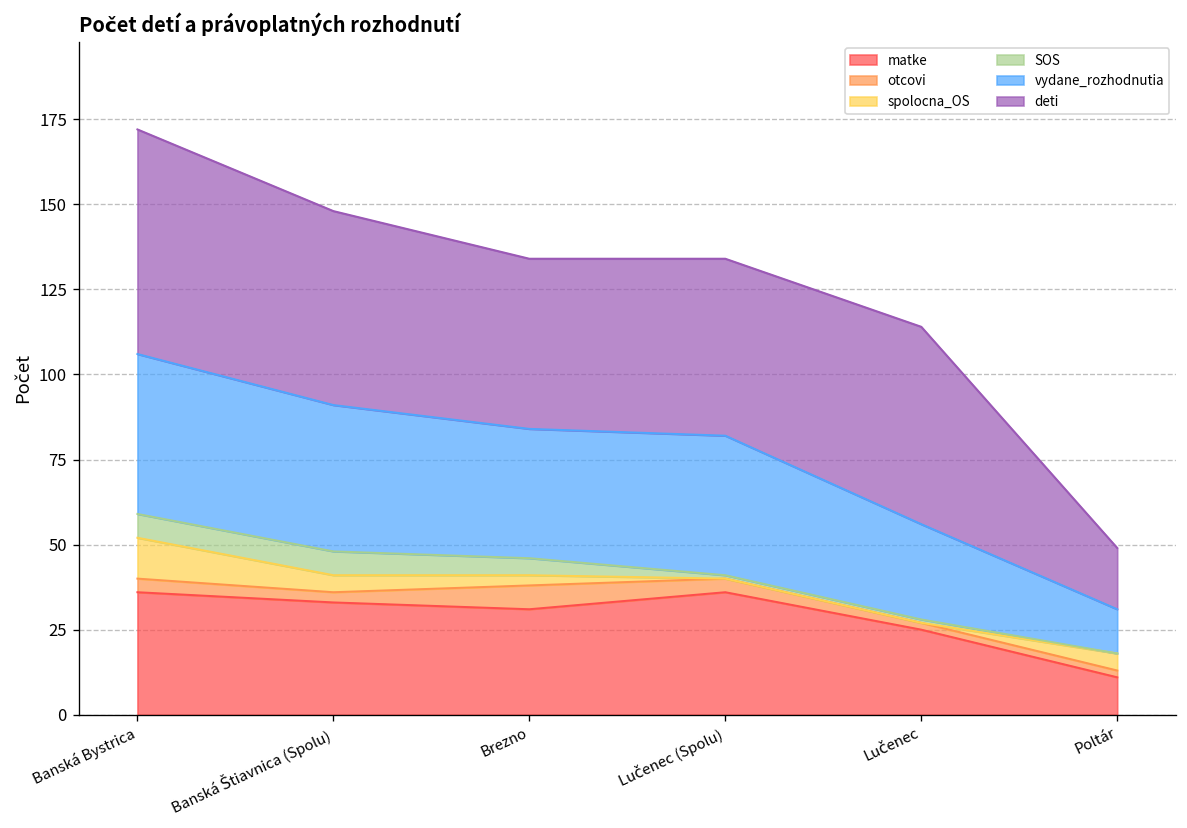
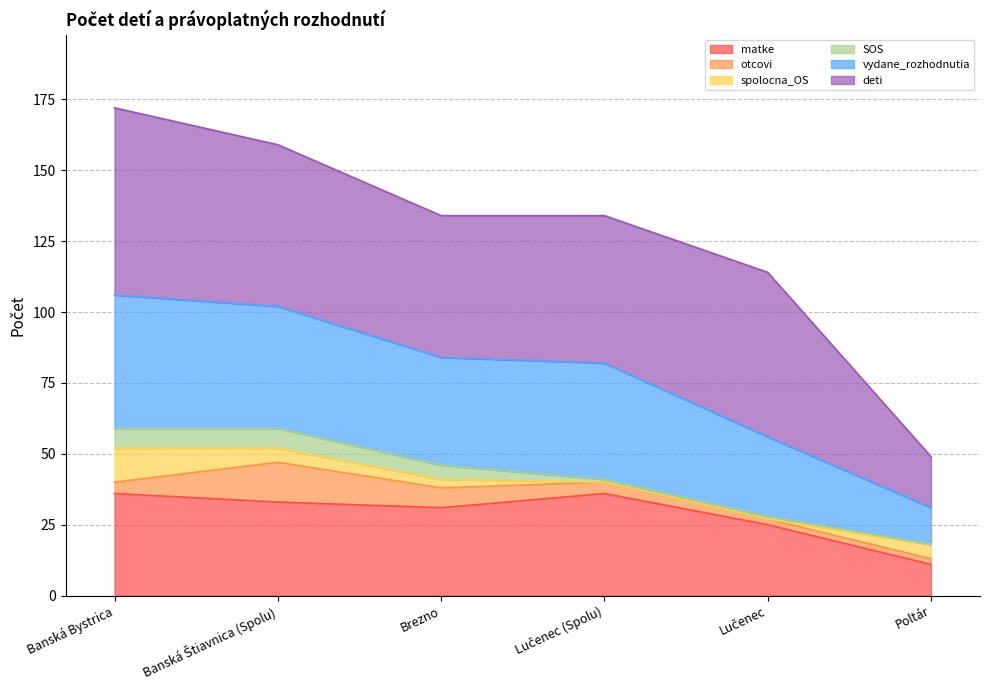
  {
    "matke": {
      "Banská Bystrica": 36,
      "Banská Štiavnica (Spolu)": 33,
      "Brezno": 31,
      "Lučenec (Spolu)": 36,
      "Lučenec": 25,
      "Poltár": 11
    },
    "otcovi": {
      "Banská Bystrica": 4,
-     "Banská Štiavnica (Spolu)": 3,
+     "Banská Štiavnica (Spolu)": 14,
      "Brezno": 7,
      "Poltár": 2
    },
    "spolocna_OS": {
      "Banská Bystrica": 12,
      "Banská Štiavnica (Spolu)": 5,
      "Brezno": 3
    },
    "SOS": {
      "Banská Bystrica": 7,
      "Banská Štiavnica (Spolu)": 7,
      "Brezno": 5,
      "Lučenec (Spolu)": 1,
      "Lučenec": 1
    },
    "vydane_rozhodnutia": {
      "Banská Bystrica": 47,
      "Banská Štiavnica (Spolu)": 43,
      "Brezno": 38,
      "Lučenec (Spolu)": 41,
      "Lučenec": 28,
      "Poltár": 13
    },
    "deti": {
      "Banská Bystrica": 66,
      "Banská Štiavnica (Spolu)": 57,
      "Brezno": 50,
      "Lučenec (Spolu)": 52,
      "Lučenec": 58,
      "Poltár": 18
    }
  }
